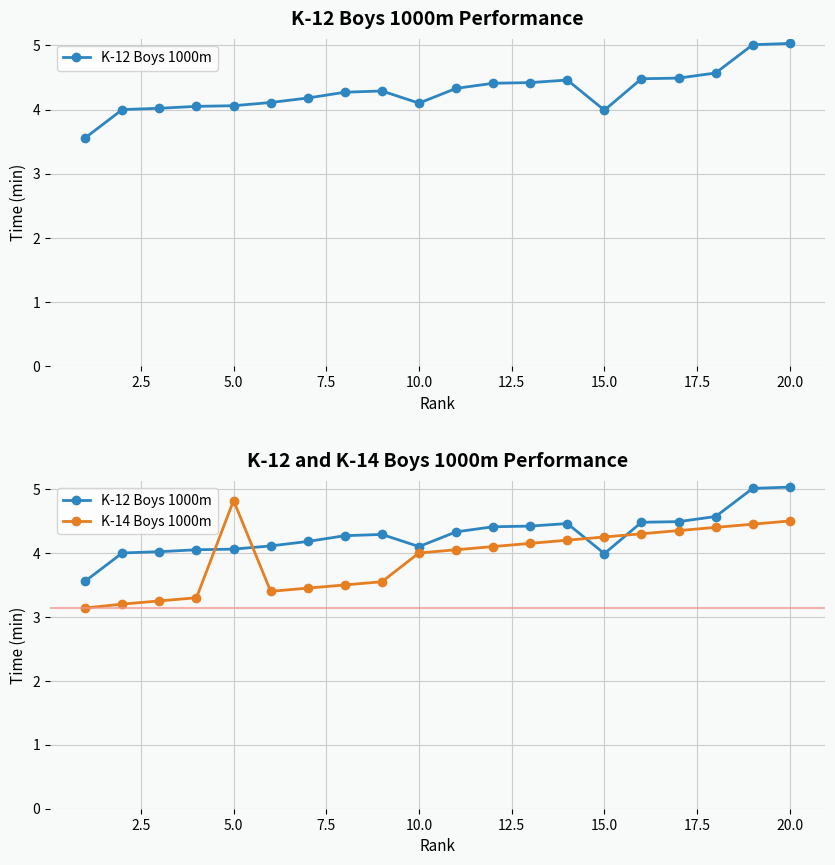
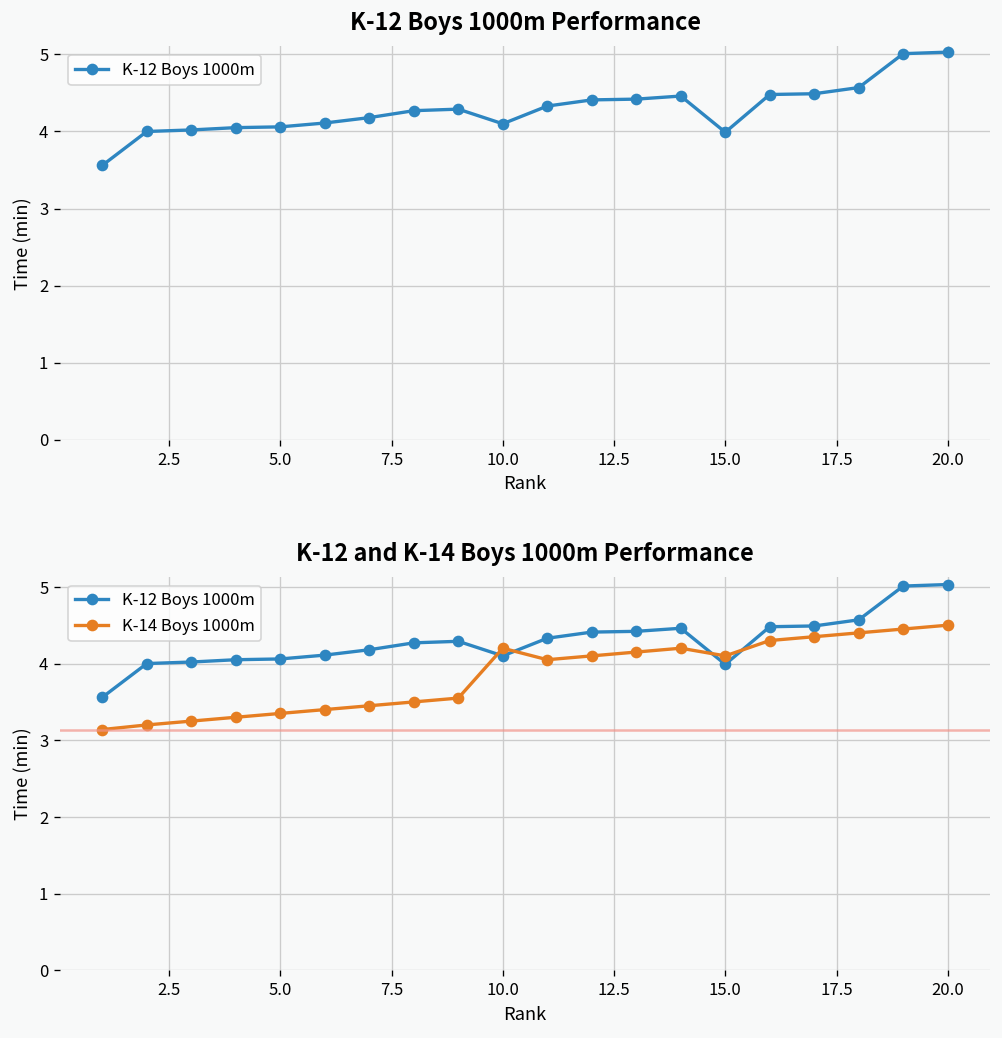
  {
    "K-12 Boys 1000m Performance": {
      "5.0": 4.1,
      "10.0": 4.1,
      "15.0": 4.0,
      "20.0": 5.0
    },
    "K-12 and K-14 Boys 1000m Performance": {
      "K-12 Boys 1000m": {
        "5.0": 4.1,
        "10.0": 4.1,
        "15.0": 4.0,
        "20.0": 5.0
      },
      "K-14 Boys 1000m": {
-       "5.0": 4.8,
-       "10.0": 4.0,
-       "15.0": 4.3,
+       "5.0": 3.4,
+       "10.0": 4.2,
+       "15.0": 4.1,
        "20.0": 4.5
      }
    }
  }
